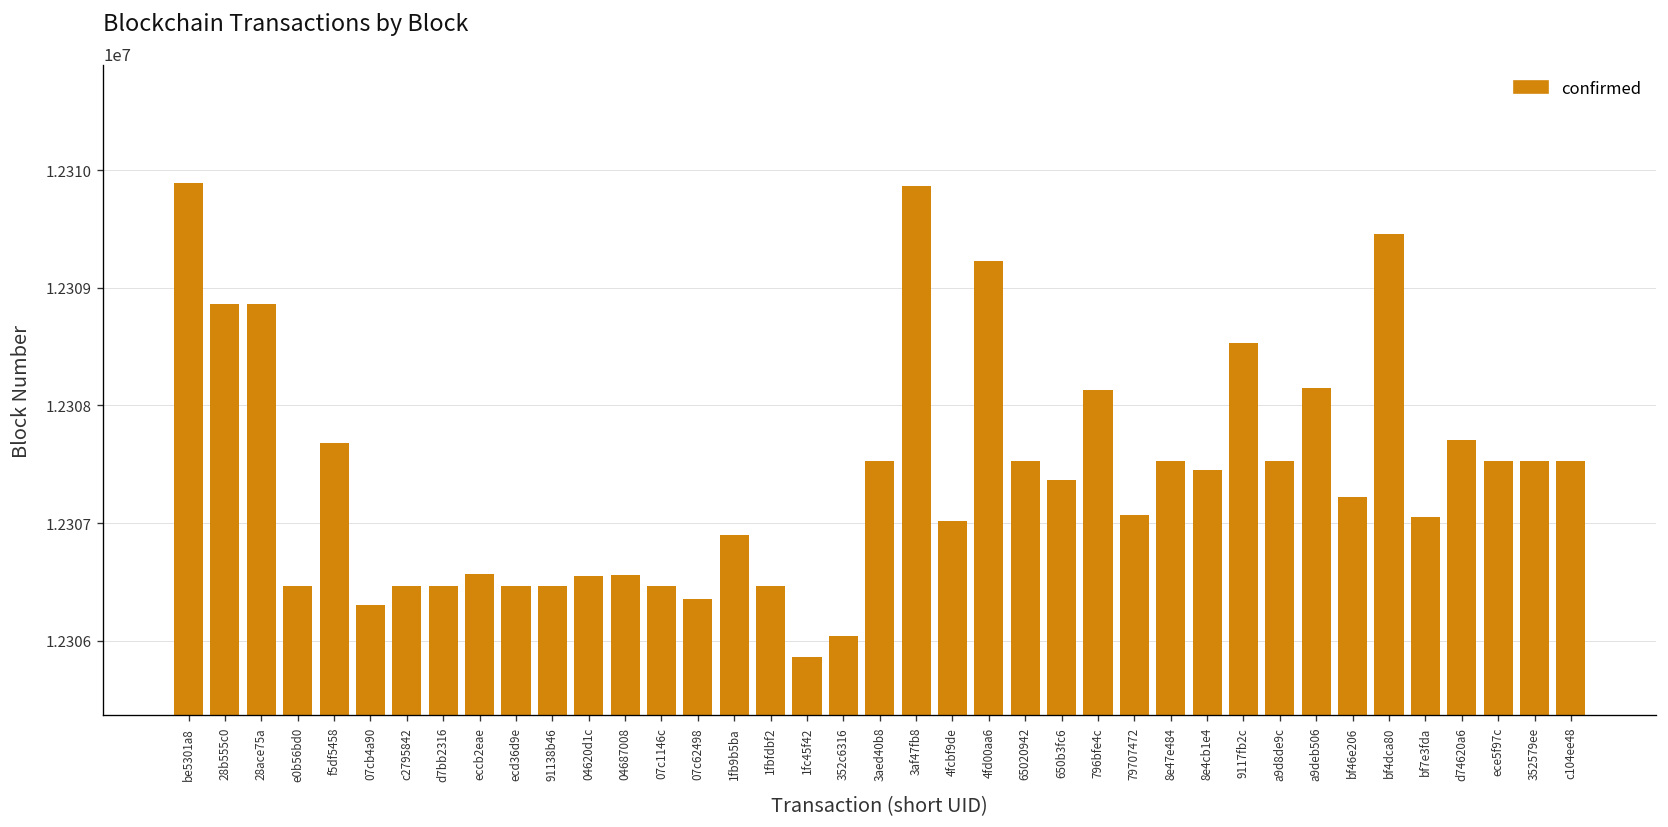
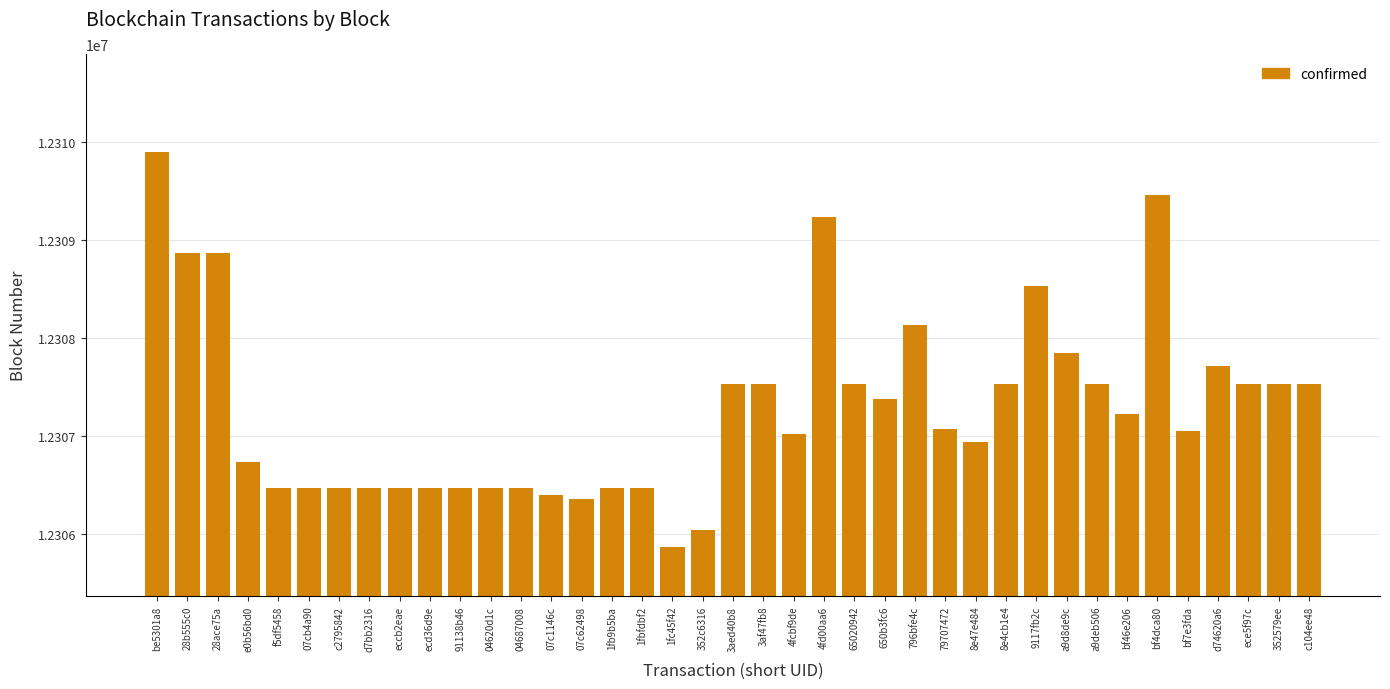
  {
    "be5301a8": 12309900,
    "28b555c0": 12308900,
    "28ace75a": 12308900,
-   "e0b56bd0": 12306500,
-   "f5df5458": 12307700,
-   "07cb4a90": 12306300,
+   "e0b56bd0": 12306700,
+   "f5df5458": 12306500,
+   "07cb4a90": 12306500,
    "c2795842": 12306500,
    "d7bb2316": 12306500,
-   "eccb2eae": 12306600,
+   "eccb2eae": 12306500,
    "ecd36d9e": 12306500,
    "91138b46": 12306500,
-   "04620d1c": 12306600,
-   "04687008": 12306600,
-   "07c1146c": 12306500,
+   "04620d1c": 12306500,
+   "04687008": 12306500,
+   "07c1146c": 12306400,
    "07c62498": 12306400,
-   "1fb9b5ba": 12306900,
+   "1fb9b5ba": 12306500,
    "1fbfdbf2": 12306500,
    "1fc45f42": 12305900,
    "352c6316": 12306000,
    "3aed40b8": 12307500,
-   "3af47fb8": 12309900,
+   "3af47fb8": 12307500,
    "4fcbf9de": 12307000,
    "4fd00aa6": 12309200,
    "65020942": 12307500,
    "650b3fc6": 12307400,
    "796bfe4c": 12308100,
    "79707472": 12307100,
-   "8e47e484": 12307500,
-   "8e4cb1e4": 12307450,
+   "8e47e484": 12306900,
+   "8e4cb1e4": 12307530,
    "9117fb2c": 12308500,
-   "a9d8de9c": 12307500,
-   "a9deb506": 12308100,
+   "a9d8de9c": 12307800,
+   "a9deb506": 12307500,
    "bf46e206": 12307200,
    "bf4dca80": 12309500,
    "bf7e3fda": 12307000,
    "d74620a6": 12307700,
    "ece5f97c": 12307500,
    "352579ee": 12307500,
    "c104ee48": 12307500
  }
